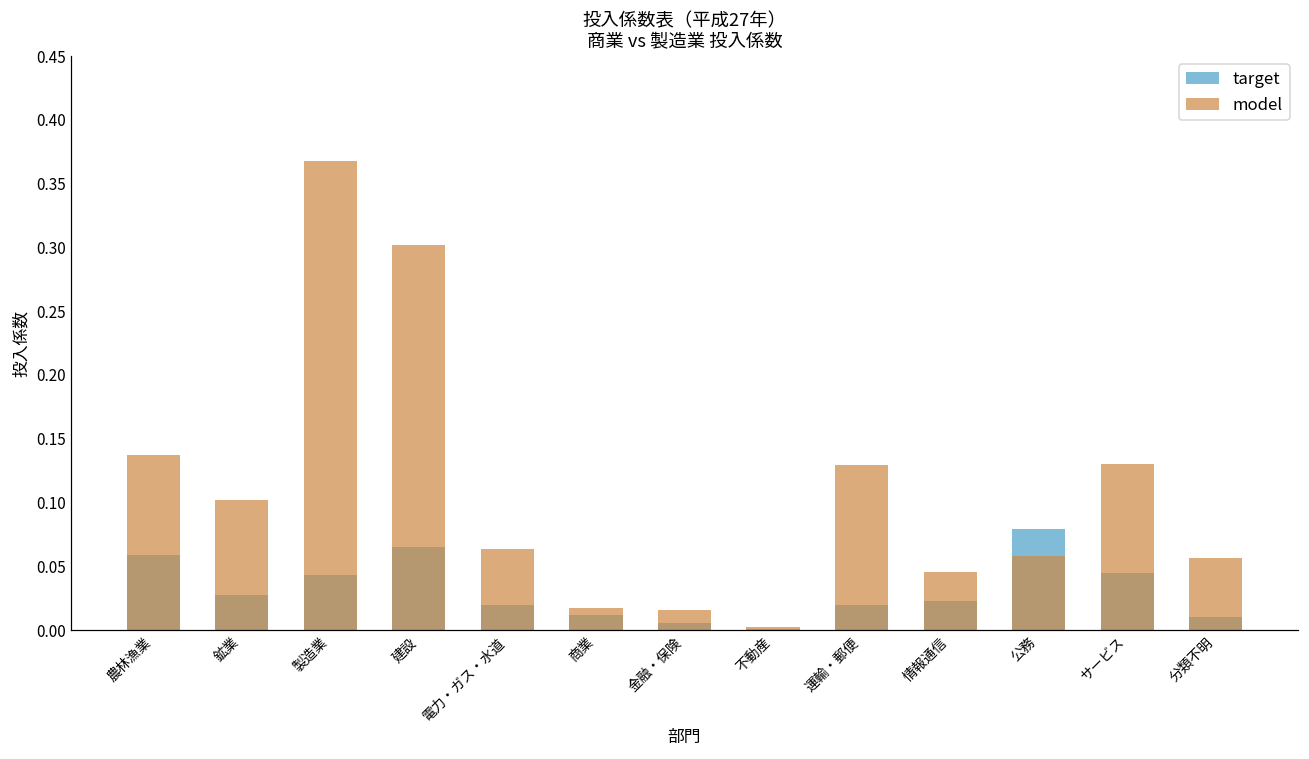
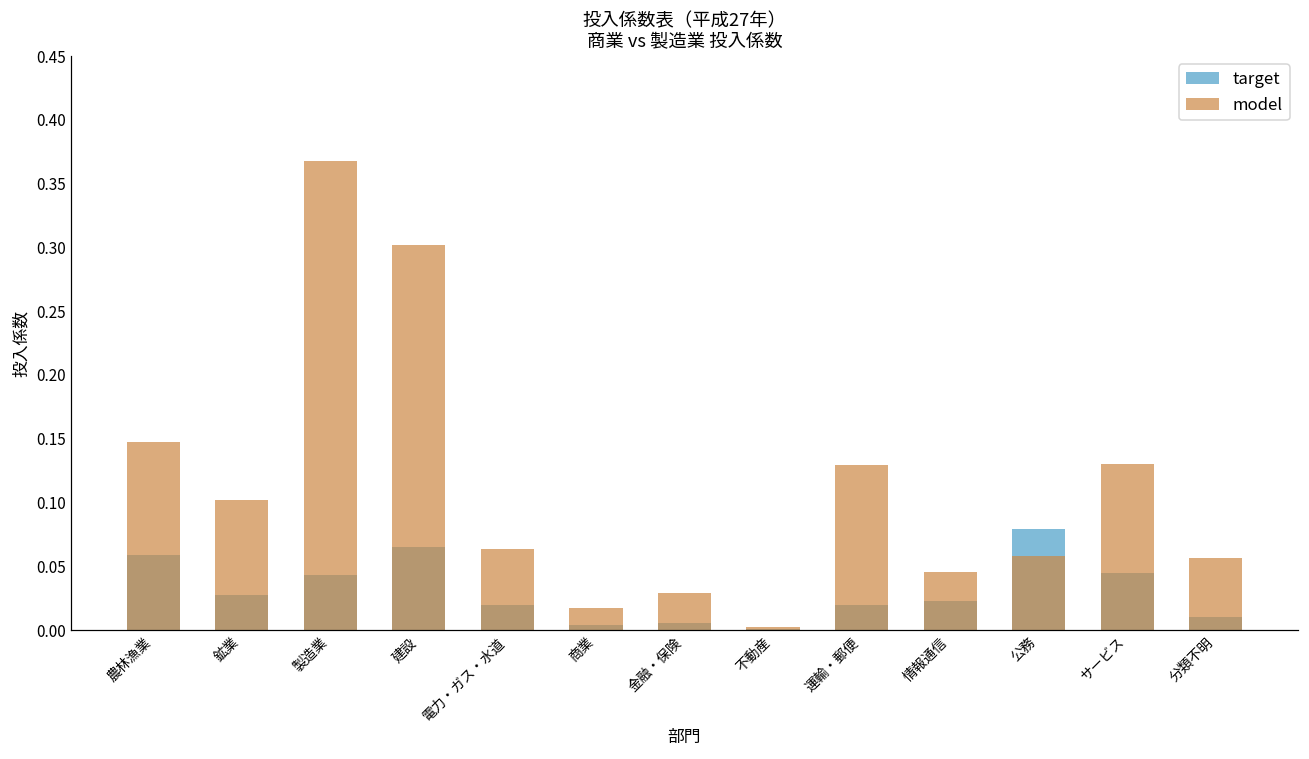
  {
    "target": {
-     "商業": 0.012,
+     "商業": 0.004,
      "公務": 0.080
    },
    "model": {
-     "農林漁業": 0.137,
+     "農林漁業": 0.147,
      "鉱業": 0.102,
      "製造業": 0.368,
      "建設": 0.302,
      "電力・ガス・水道": 0.064,
      "商業": 0.018,
-     "金融・保険": 0.016,
+     "金融・保険": 0.029,
      "不動産": 0.002,
      "運輸・郵便": 0.129,
      "情報通信": 0.046,
      "サービス": 0.130,
      "分類不明": 0.057
    }
  }
